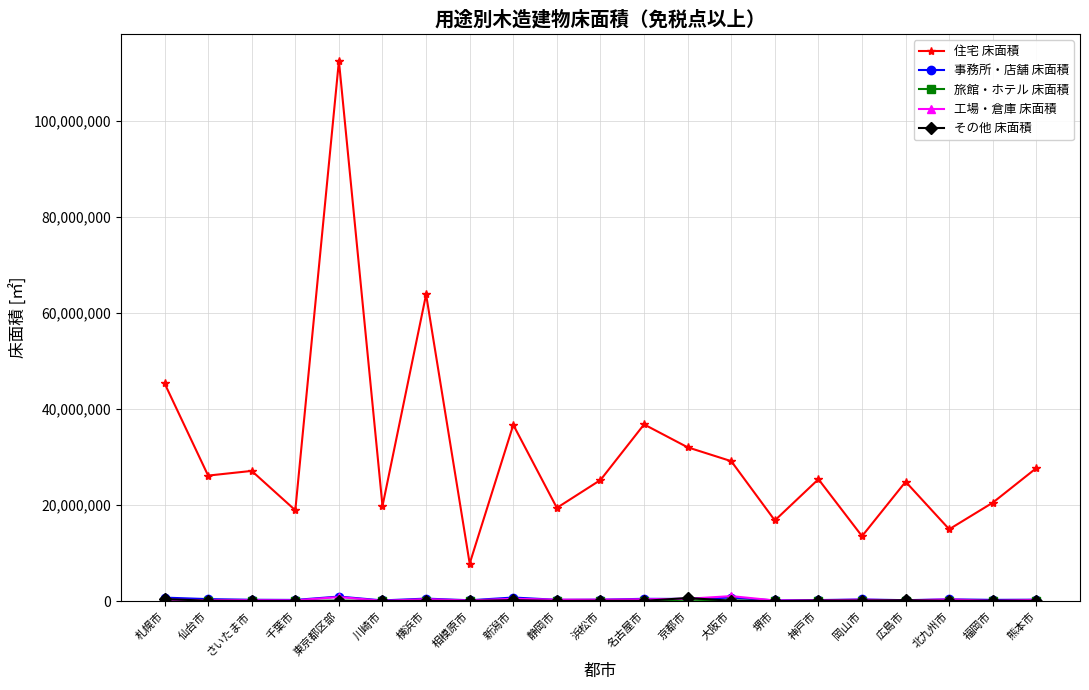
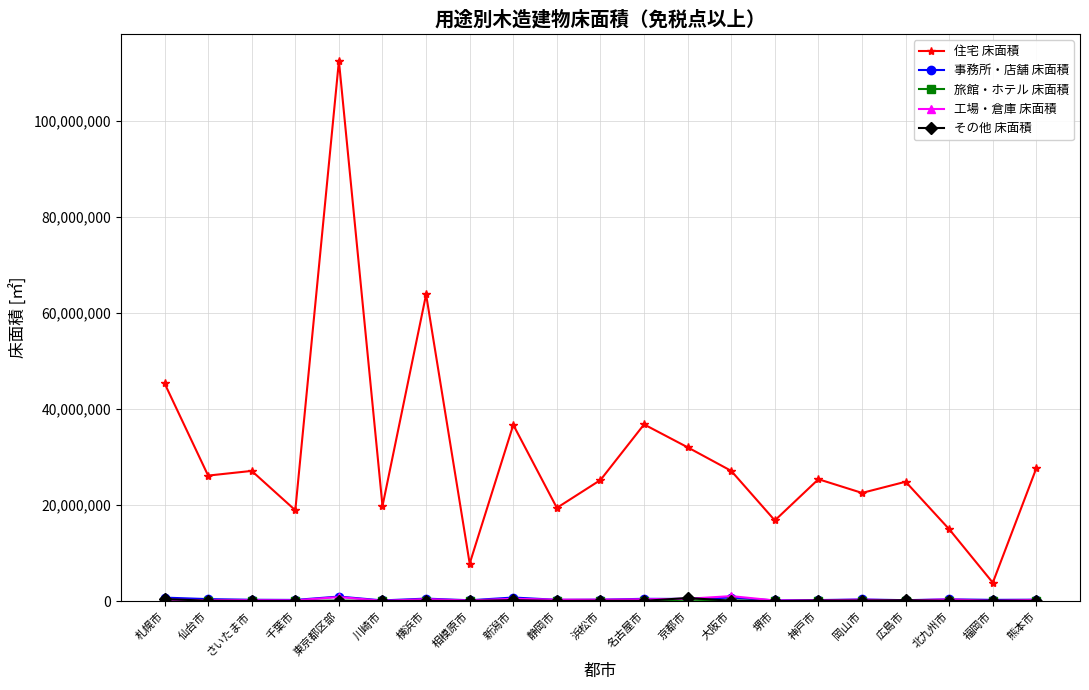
  {
    "住宅 床面積": {
      "札幌市": "45,000,000",
      "仙台市": "26,000,000",
      "さいたま市": "27,000,000",
      "千葉市": "19,000,000",
      "東京都区部": "113,000,000",
      "川崎市": "20,000,000",
      "横浜市": "64,000,000",
      "相模原市": "8,000,000",
      "新潟市": "37,000,000",
      "静岡市": "19,000,000",
      "浜松市": "25,000,000",
      "名古屋市": "37,000,000",
      "京都市": "32,000,000",
-     "大阪市": "29,000,000",
+     "大阪市": "27,000,000",
      "堺市": "17,000,000",
      "神戸市": "25,000,000",
-     "岡山市": "14,000,000",
+     "岡山市": "23,000,000",
      "広島市": "25,000,000",
      "北九州市": "15,000,000",
-     "福岡市": "21,000,000",
+     "福岡市": "4,000,000",
      "熊本市": "28,000,000"
    }
  }
